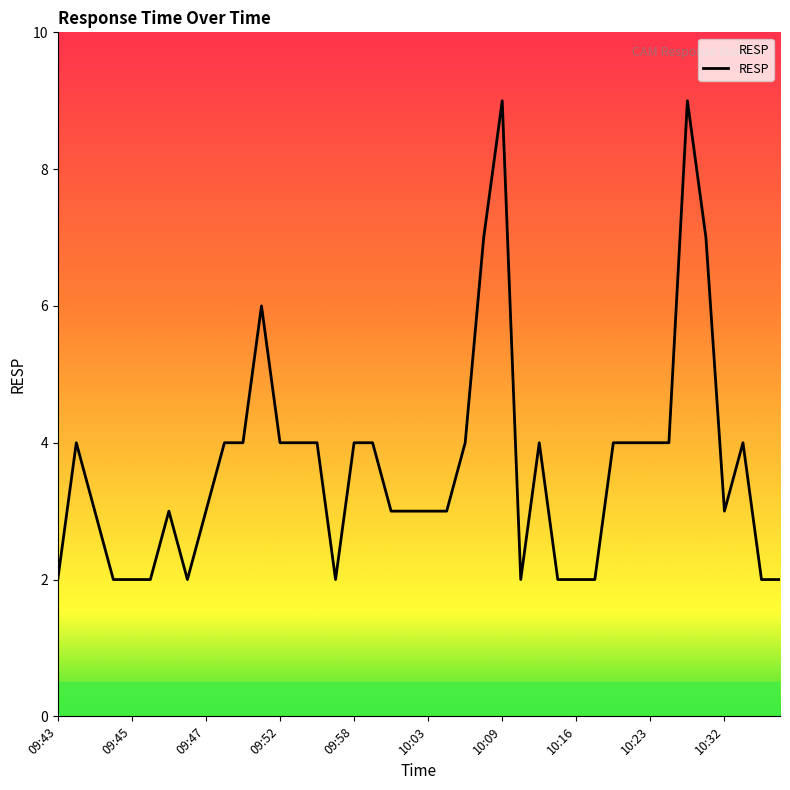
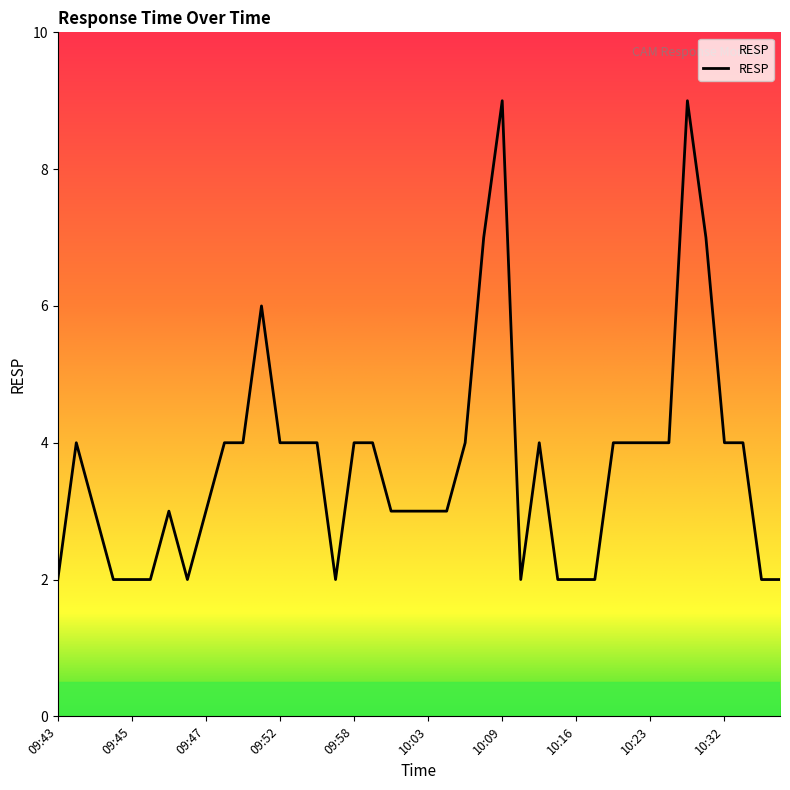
  {
    "09:45": 2,
    "10:16": 2,
-   "10:32": 3
+   "10:32": 4
  }
